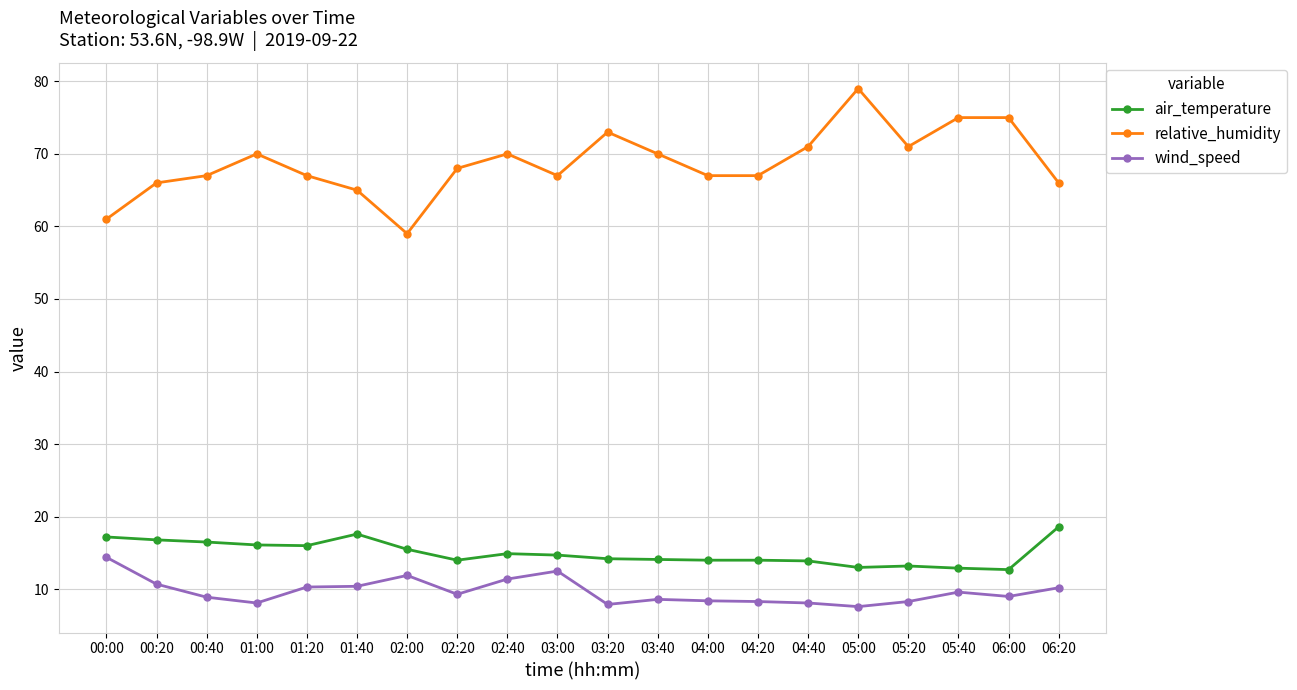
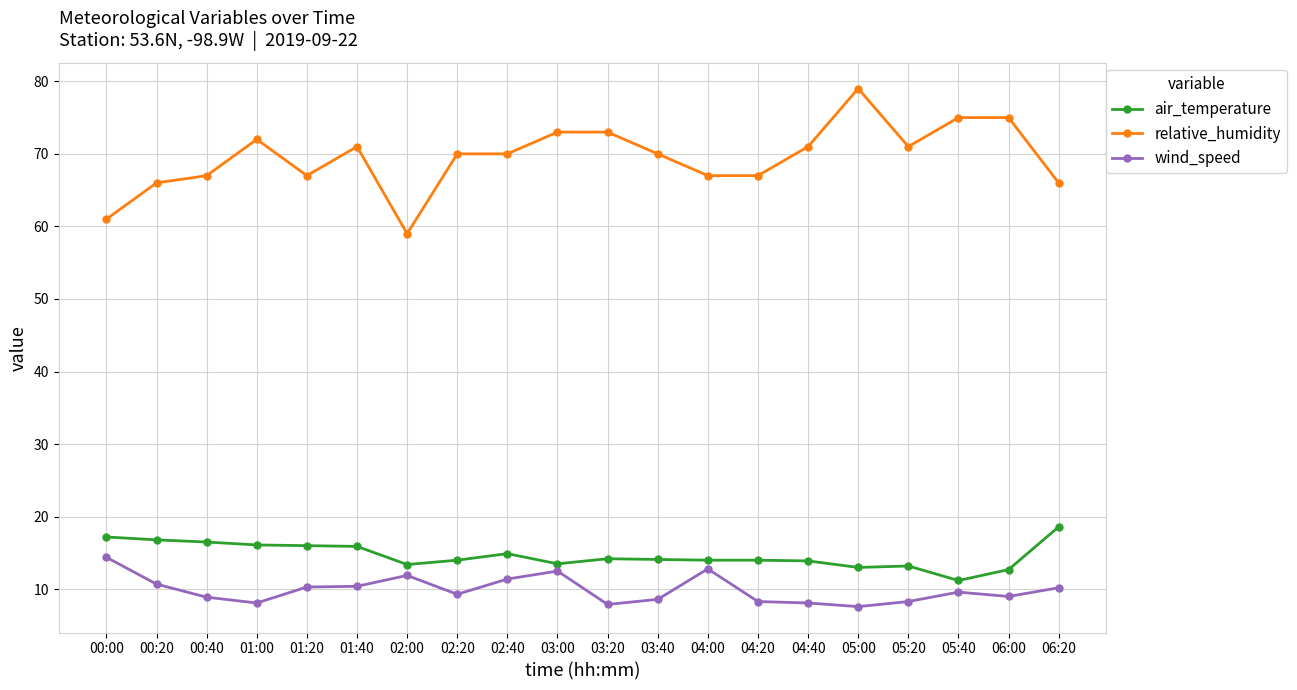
  {
    "air_temperature": {
      "00:00": 17,
      "00:20": 17,
      "00:40": 17,
      "01:00": 16,
      "01:20": 16,
-     "01:40": 18,
-     "02:00": 16,
+     "01:40": 16,
+     "02:00": 13,
      "02:20": 14,
      "02:40": 15,
-     "03:00": 15,
+     "03:00": 14,
      "03:20": 14,
      "03:40": 14,
      "04:00": 14,
      "04:20": 14,
      "04:40": 14,
      "05:00": 13,
      "05:20": 13,
-     "05:40": 13,
+     "05:40": 11,
      "06:00": 13,
      "06:20": 19
    },
    "relative_humidity": {
      "00:00": 61,
      "00:20": 66,
      "00:40": 67,
-     "01:00": 70,
+     "01:00": 72,
      "01:20": 67,
-     "01:40": 65,
+     "01:40": 71,
      "02:00": 59,
-     "02:20": 68,
+     "02:20": 70,
      "02:40": 70,
-     "03:00": 67,
+     "03:00": 73,
      "03:20": 73,
      "03:40": 70,
      "04:00": 67,
      "04:20": 67,
      "04:40": 71,
      "05:00": 79,
      "05:20": 71,
      "05:40": 75,
      "06:00": 75,
      "06:20": 66
    },
    "wind_speed": {
      "00:00": 14,
      "00:20": 11,
      "00:40": 9,
      "01:00": 8,
      "01:20": 10,
      "01:40": 10,
      "02:00": 12,
      "02:20": 9,
      "02:40": 11,
      "03:00": 13,
      "03:20": 8,
      "03:40": 9,
-     "04:00": 8,
+     "04:00": 13,
      "04:20": 8,
      "04:40": 8,
      "05:00": 8,
      "05:20": 8,
      "05:40": 10,
      "06:00": 9,
      "06:20": 10
    }
  }
